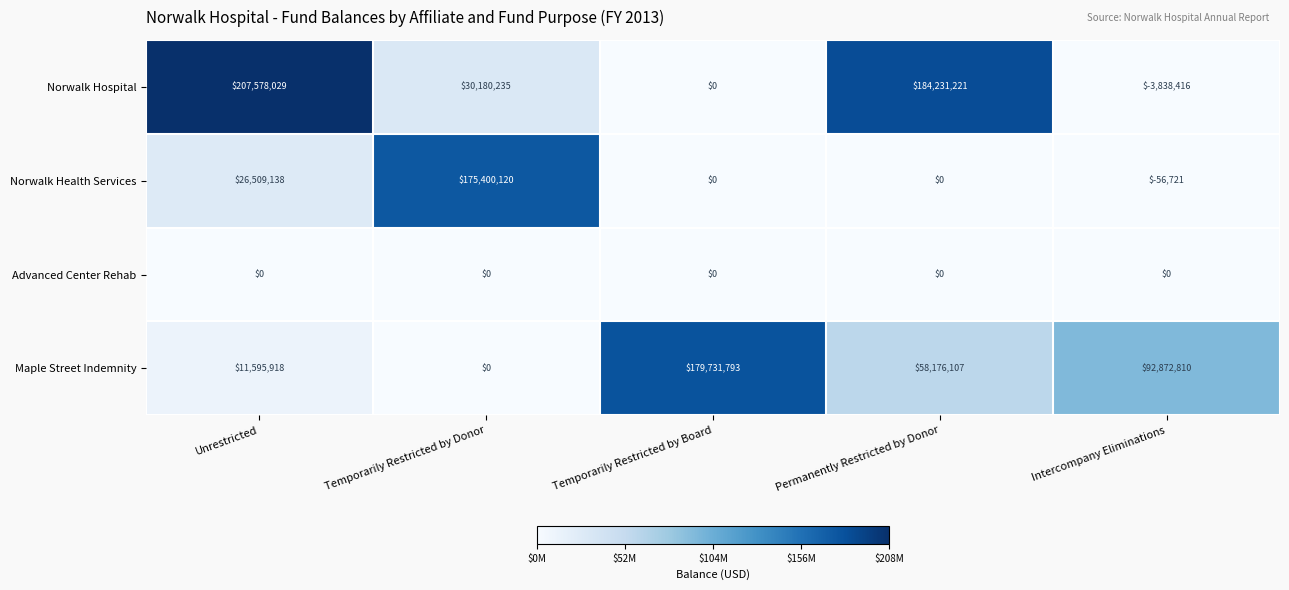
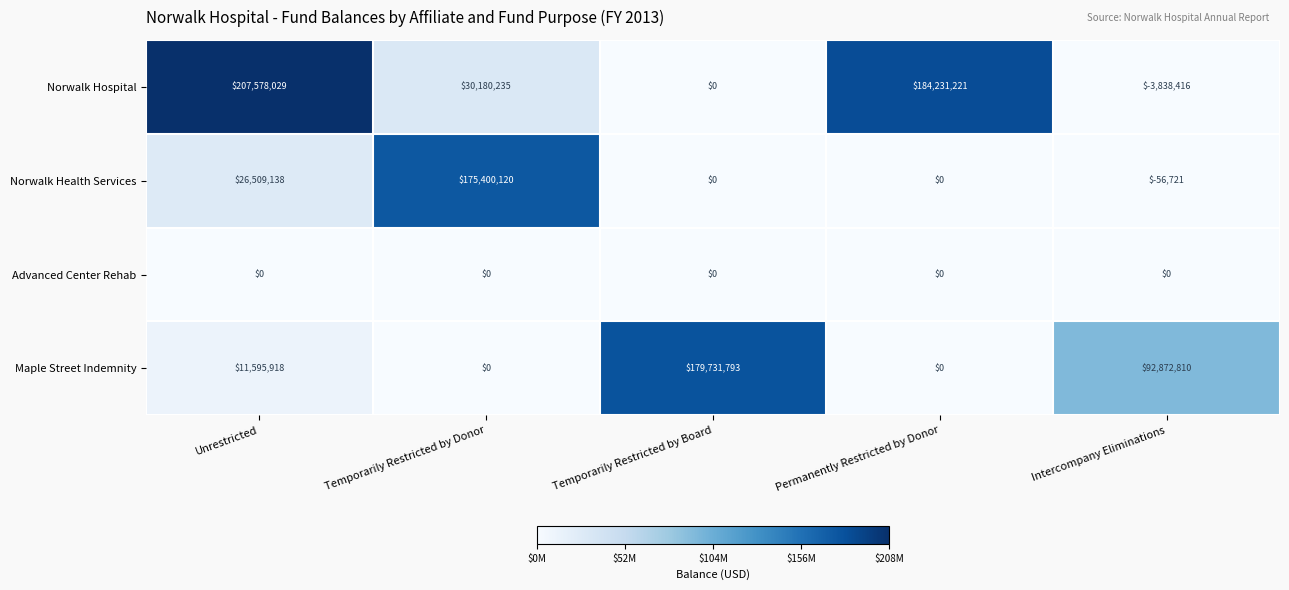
  {
    "Norwalk Hospital": {
      "Unrestricted": "$207,578,029",
      "Temporarily Restricted by Donor": "$30,180,235",
      "Temporarily Restricted by Board": "$0",
      "Permanently Restricted by Donor": "$184,231,221",
      "Intercompany Eliminations": "$-3,838,416"
    },
    "Norwalk Health Services": {
      "Unrestricted": "$26,509,138",
      "Temporarily Restricted by Donor": "$175,400,120",
      "Temporarily Restricted by Board": "$0",
      "Permanently Restricted by Donor": "$0",
      "Intercompany Eliminations": "$-56,721"
    },
    "Advanced Center Rehab": {
      "Unrestricted": "$0",
      "Temporarily Restricted by Donor": "$0",
      "Temporarily Restricted by Board": "$0",
      "Permanently Restricted by Donor": "$0",
      "Intercompany Eliminations": "$0"
    },
    "Maple Street Indemnity": {
      "Unrestricted": "$11,595,918",
      "Temporarily Restricted by Donor": "$0",
      "Temporarily Restricted by Board": "$179,731,793",
-     "Permanently Restricted by Donor": "$58,176,107",
+     "Permanently Restricted by Donor": "$0",
      "Intercompany Eliminations": "$92,872,810"
    }
  }
